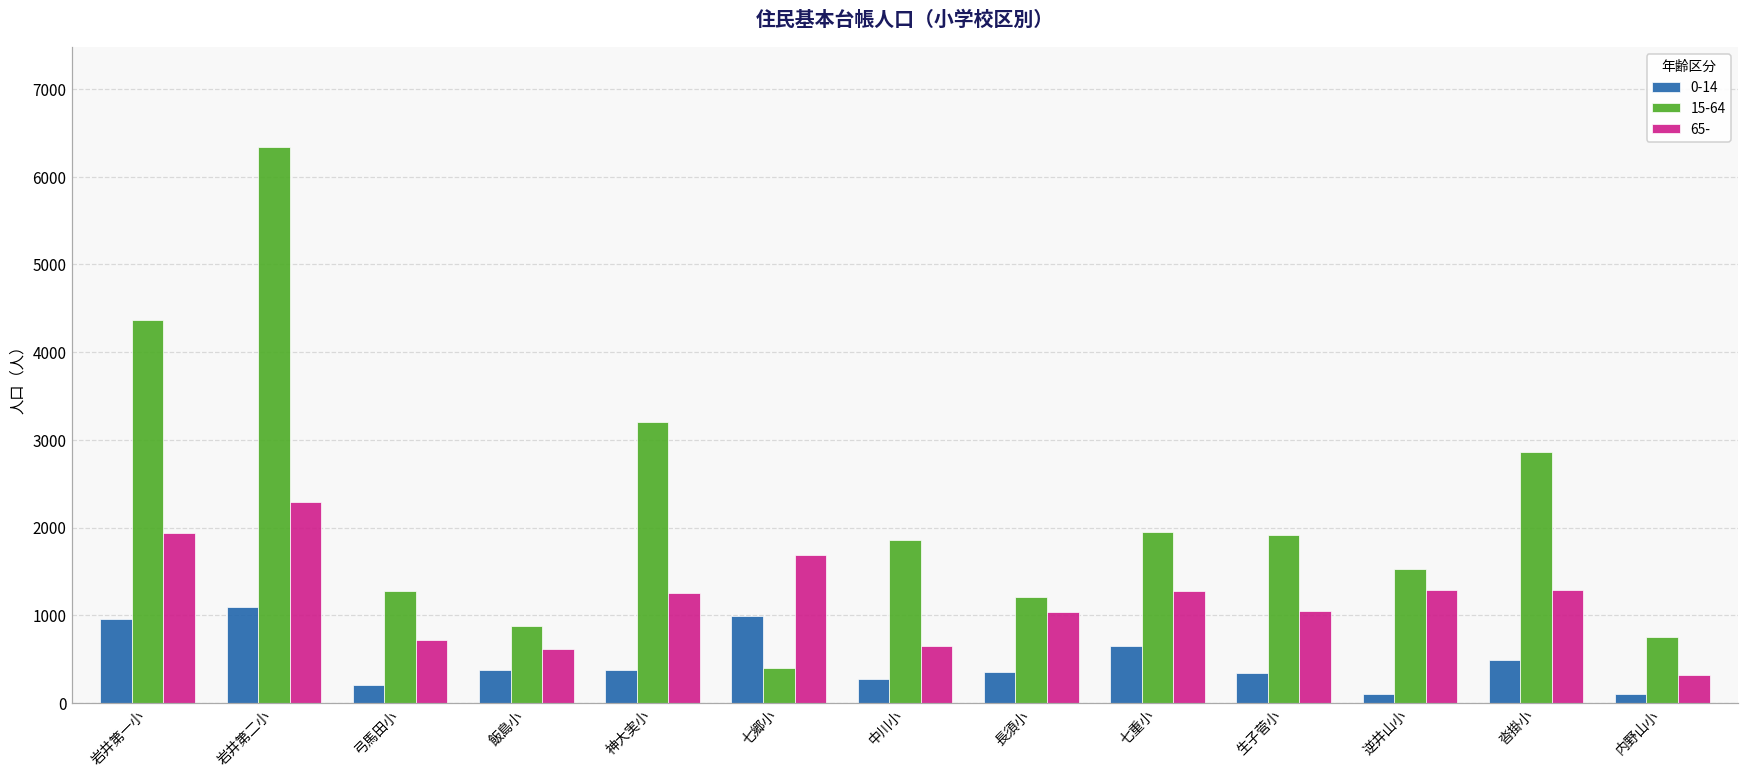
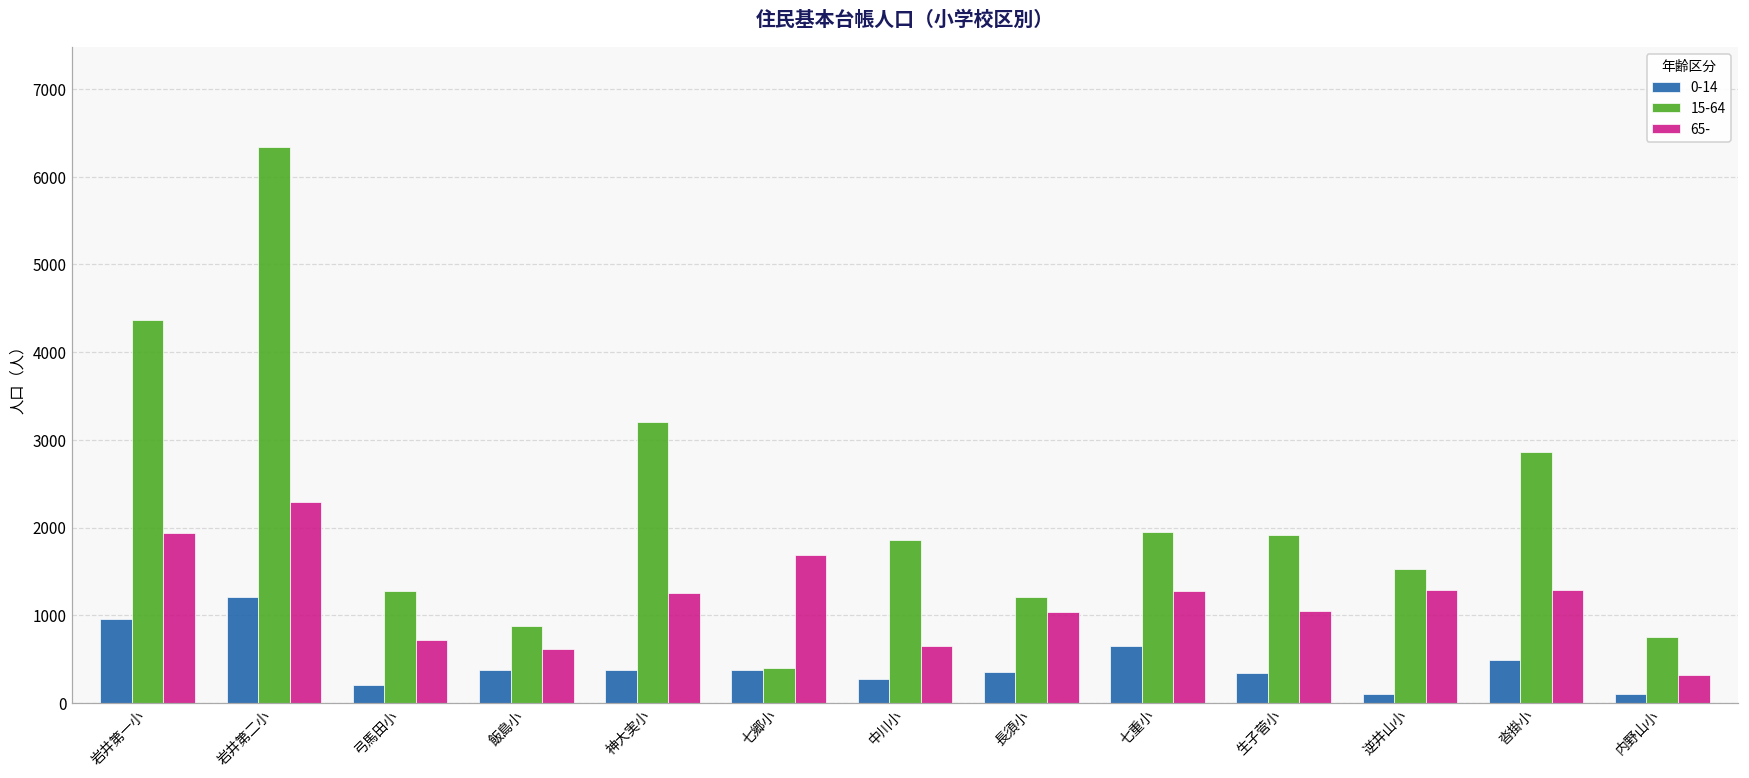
  {
    "0-14": {
      "岩井第一小": 1000,
-     "岩井第二小": 1100,
+     "岩井第二小": 1200,
      "弓馬田小": 200,
      "飯島小": 400,
      "神大実小": 400,
-     "七郷小": 1000,
+     "七郷小": 400,
      "中川小": 300,
      "長須小": 400,
      "七重小": 700,
      "生子菅小": 300,
      "逆井山小": 100,
      "沓掛小": 500,
      "内野山小": 100
    },
    "15-64": {
      "岩井第一小": 4400,
      "岩井第二小": 6300,
      "弓馬田小": 1300,
      "飯島小": 900,
      "神大実小": 3200,
      "七郷小": 400,
      "中川小": 1900,
      "長須小": 1200,
      "七重小": 1900,
      "生子菅小": 1900,
      "逆井山小": 1500,
      "沓掛小": 2900,
      "内野山小": 700
    },
    "65-": {
      "岩井第一小": 1900,
      "岩井第二小": 2300,
      "弓馬田小": 700,
      "飯島小": 600,
      "神大実小": 1300,
      "七郷小": 1700,
      "中川小": 600,
      "長須小": 1000,
      "七重小": 1300,
      "生子菅小": 1000,
      "逆井山小": 1300,
      "沓掛小": 1300,
      "内野山小": 300
    }
  }
